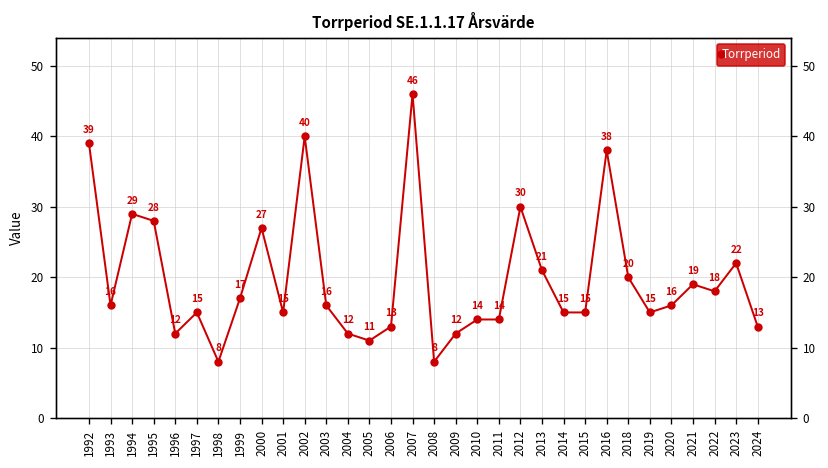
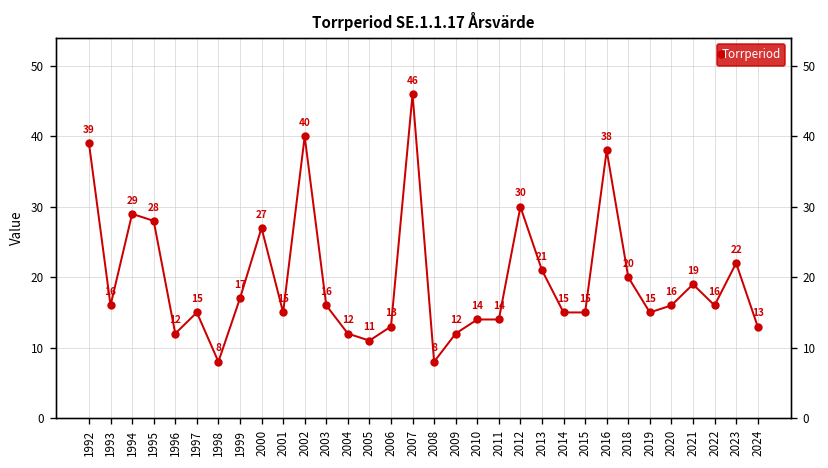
  {
    "1992": 39,
    "1993": 16,
    "1994": 29,
    "1995": 28,
    "1996": 12,
    "1997": 15,
    "1998": 8,
    "1999": 17,
    "2000": 27,
    "2001": 15,
    "2002": 40,
    "2003": 16,
    "2004": 12,
    "2005": 11,
    "2006": 13,
    "2007": 46,
    "2008": 8,
    "2009": 12,
    "2010": 14,
    "2011": 14,
    "2012": 30,
    "2013": 21,
    "2014": 15,
    "2015": 15,
    "2016": 38,
    "2018": 20,
    "2019": 15,
    "2020": 16,
    "2021": 19,
-   "2022": 18,
+   "2022": 16,
    "2023": 22,
    "2024": 13
  }
